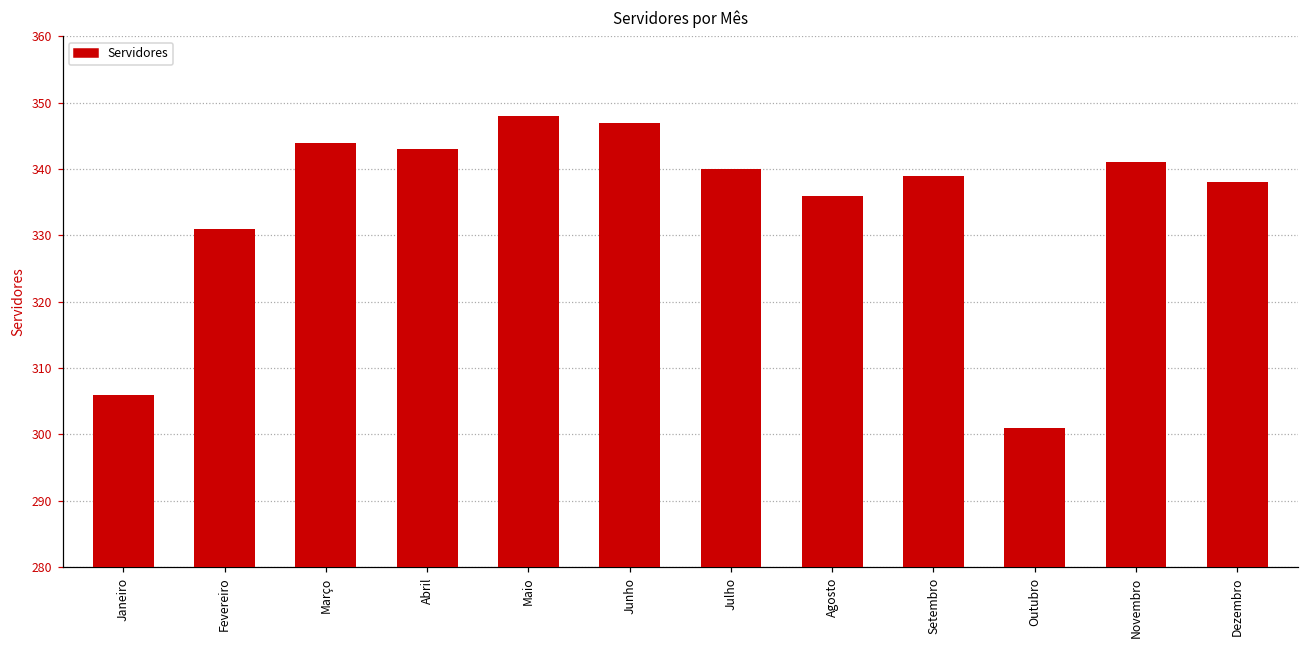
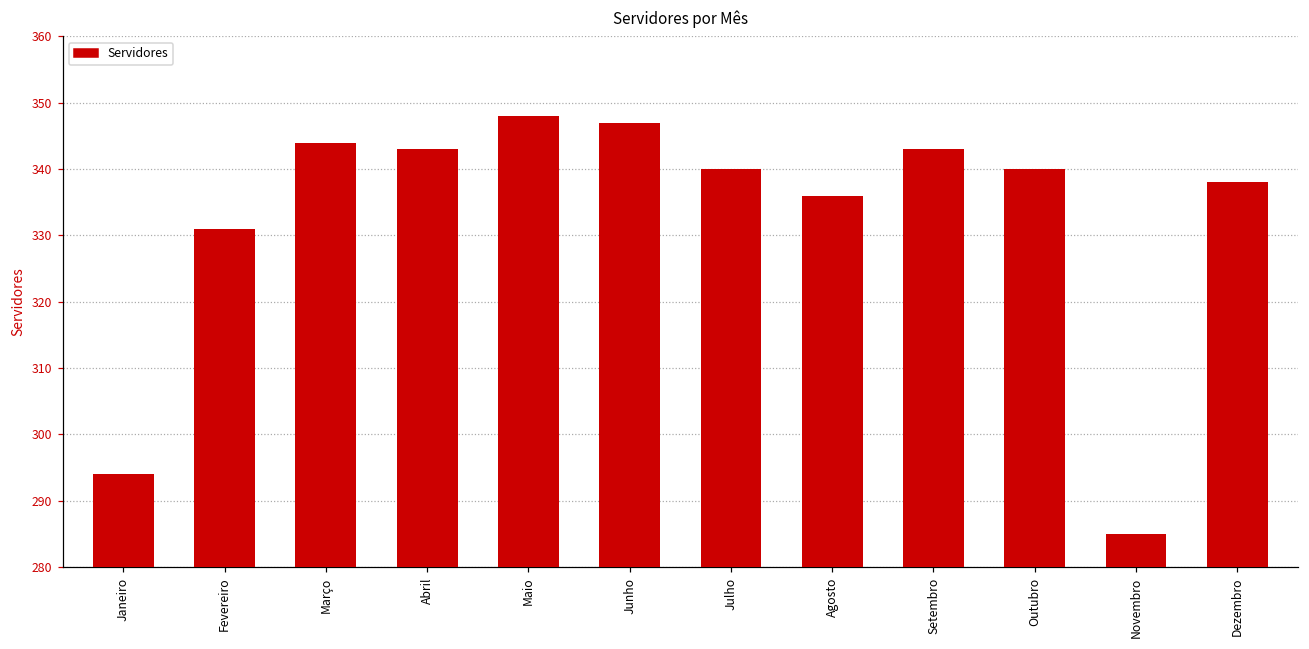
  {
-   "Janeiro": 306,
+   "Janeiro": 294,
    "Fevereiro": 331,
    "Março": 344,
    "Abril": 343,
    "Maio": 348,
    "Junho": 347,
    "Julho": 340,
    "Agosto": 336,
-   "Setembro": 339,
-   "Outubro": 301,
-   "Novembro": 341,
+   "Setembro": 343,
+   "Outubro": 340,
+   "Novembro": 285,
    "Dezembro": 338
  }
